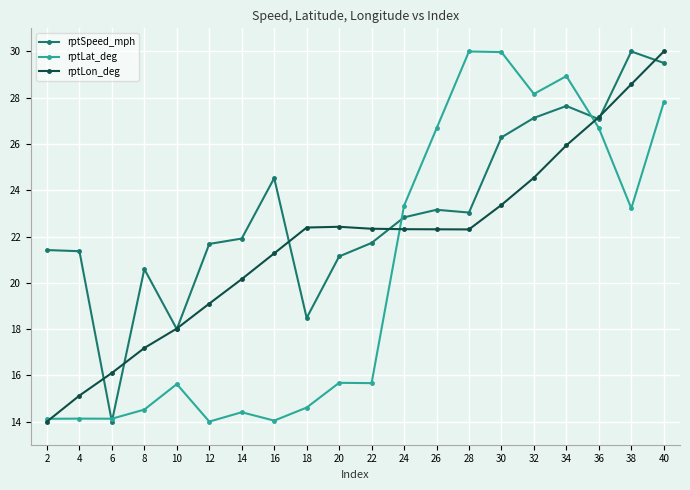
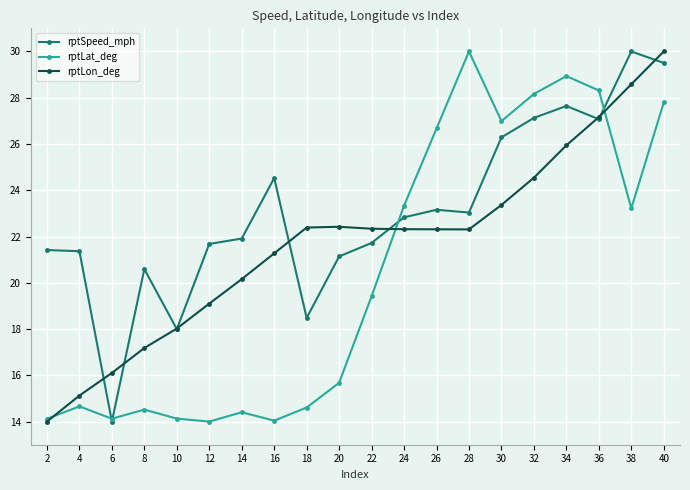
  {
    "rptLat_deg": {
      "2": 14.1,
-     "4": 14.1,
+     "4": 14.7,
      "6": 14.1,
      "8": 14.5,
-     "10": 15.6,
+     "10": 14.1,
      "12": 14.0,
      "14": 14.4,
      "16": 14.0,
      "18": 14.6,
      "20": 15.7,
-     "22": 15.7,
+     "22": 19.4,
      "24": 23.3,
      "26": 26.7,
      "28": 30.0,
-     "30": 30.0,
+     "30": 27.0,
      "32": 28.2,
      "34": 28.9,
-     "36": 26.7,
+     "36": 28.3,
      "38": 23.2,
      "40": 27.8
    }
  }
